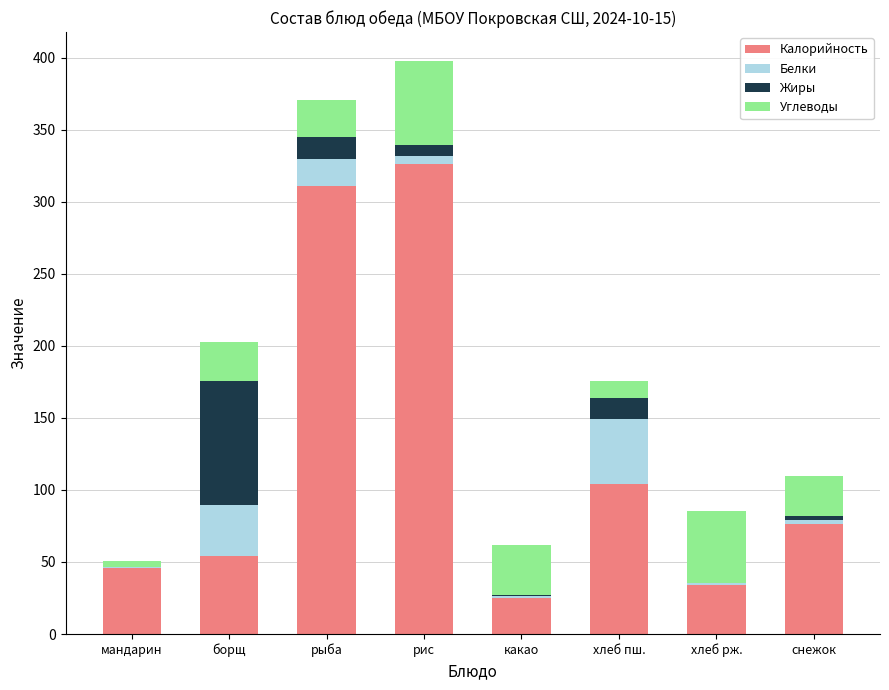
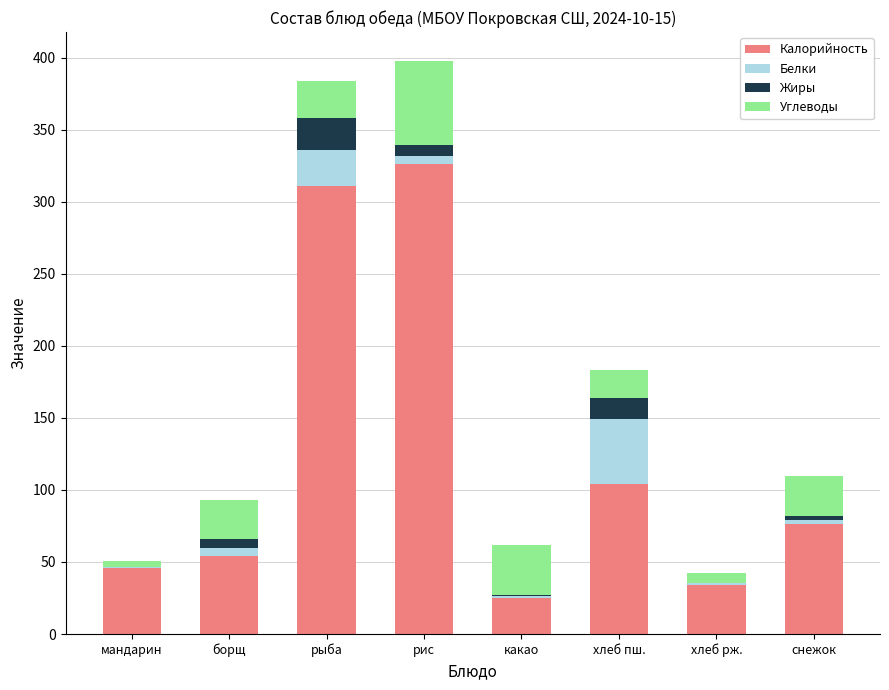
  {
    "Калорийность": {
      "мандарин": 46,
      "борщ": 54,
      "рыба": 311,
      "рис": 326,
      "какао": 25,
      "хлеб пш.": 104,
      "хлеб рж.": 34,
      "снежок": 77
    },
    "Белки": {
-     "борщ": 35,
-     "рыба": 19,
+     "борщ": 5,
+     "рыба": 25,
      "рис": 6,
      "хлеб пш.": 45,
      "снежок": 3
    },
    "Жиры": {
-     "борщ": 86,
-     "рыба": 15,
+     "борщ": 7,
+     "рыба": 22,
      "рис": 8,
      "хлеб пш.": 14,
      "снежок": 3
    },
    "Углеводы": {
      "мандарин": 4,
      "борщ": 27,
      "рыба": 26,
      "рис": 58,
      "какао": 35,
-     "хлеб пш.": 12,
-     "хлеб рж.": 50,
+     "хлеб пш.": 20,
+     "хлеб рж.": 7,
      "снежок": 28
    }
  }
